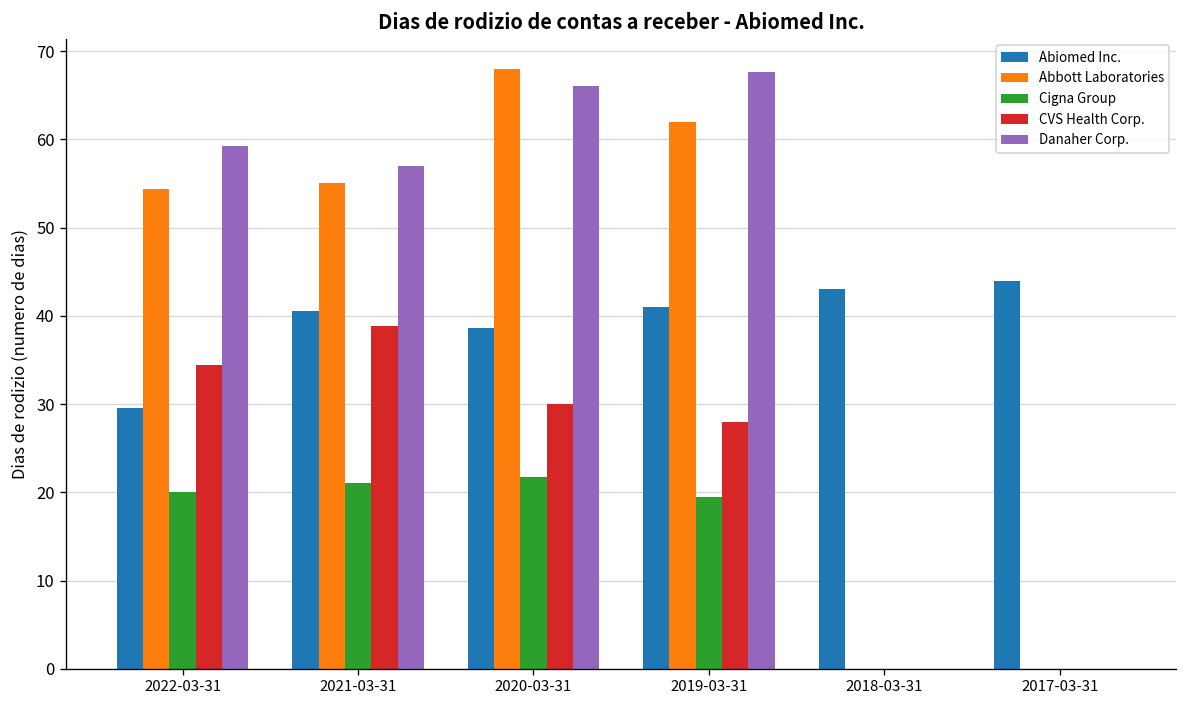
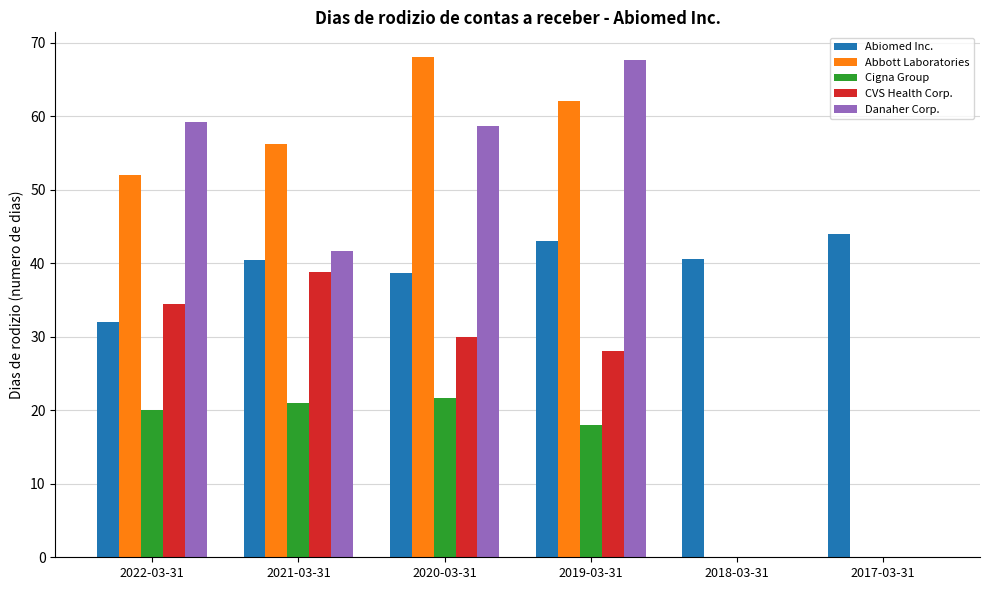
  {
    "Abiomed Inc.": {
-     "2022-03-31": 30,
+     "2022-03-31": 32,
      "2021-03-31": 41,
      "2020-03-31": 39,
-     "2019-03-31": 41,
-     "2018-03-31": 43,
+     "2019-03-31": 43,
+     "2018-03-31": 41,
      "2017-03-31": 44
    },
    "Abbott Laboratories": {
-     "2022-03-31": 54,
-     "2021-03-31": 55,
+     "2022-03-31": 52,
+     "2021-03-31": 56,
      "2020-03-31": 68,
      "2019-03-31": 62,
      "2018-03-31": 0,
      "2017-03-31": 0
    },
    "Cigna Group": {
      "2022-03-31": 20,
      "2021-03-31": 21,
      "2020-03-31": 22,
-     "2019-03-31": 20,
+     "2019-03-31": 18,
      "2018-03-31": 0,
      "2017-03-31": 0
    },
    "CVS Health Corp.": {
      "2022-03-31": 34,
      "2021-03-31": 39,
      "2020-03-31": 30,
      "2019-03-31": 28,
      "2018-03-31": 0,
      "2017-03-31": 0
    },
    "Danaher Corp.": {
      "2022-03-31": 59,
-     "2021-03-31": 57,
-     "2020-03-31": 66,
+     "2021-03-31": 42,
+     "2020-03-31": 59,
      "2019-03-31": 68,
      "2018-03-31": 0,
      "2017-03-31": 0
    }
  }
